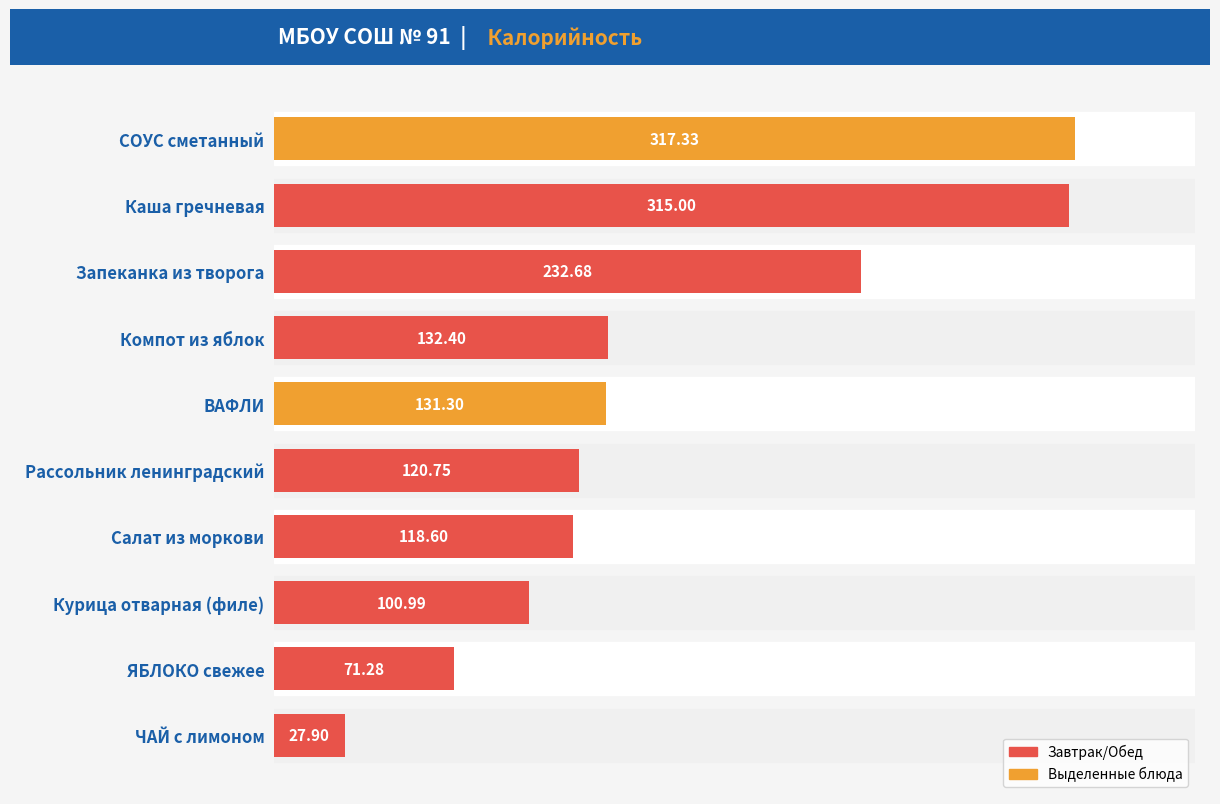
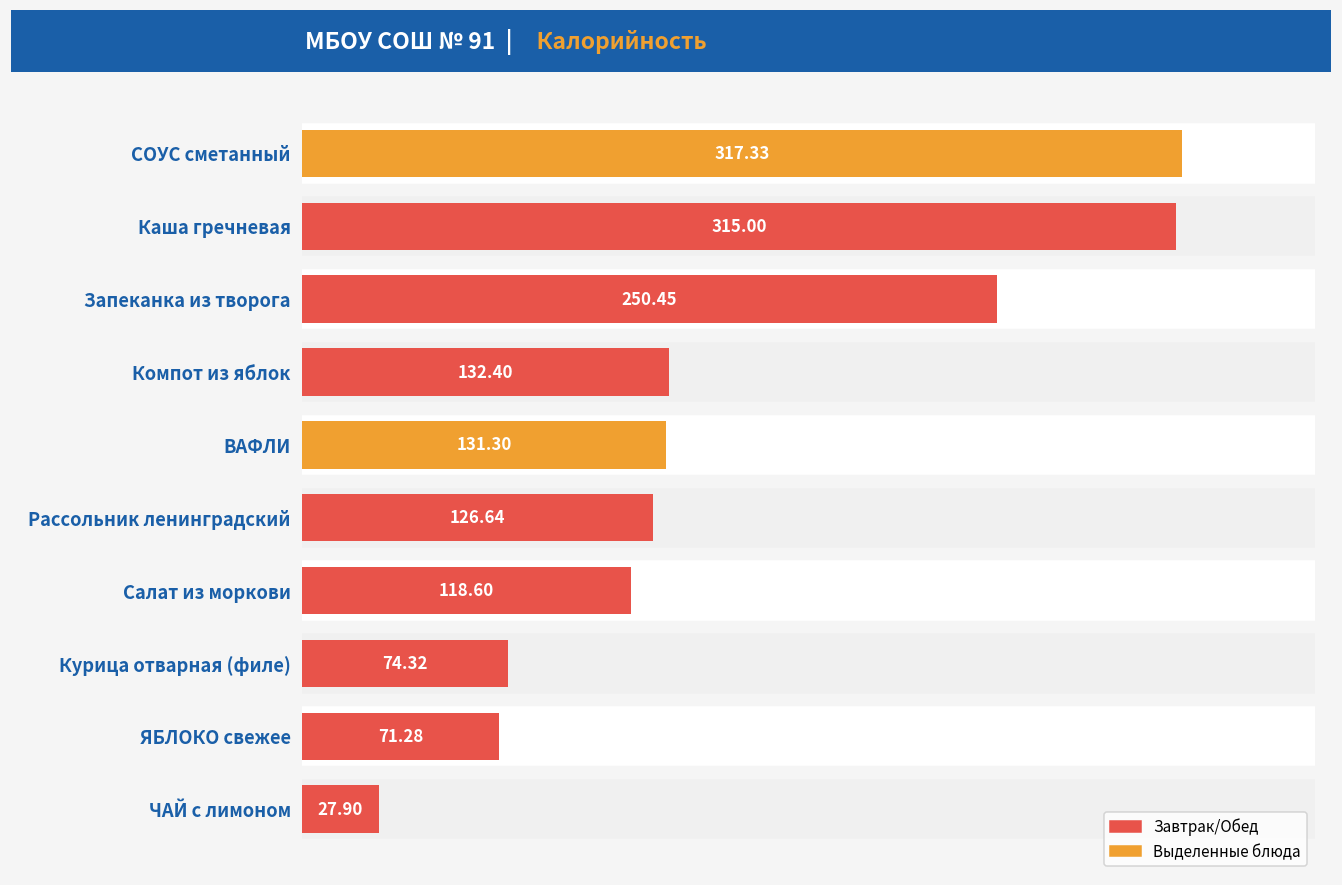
  {
    "СОУС сметанный": 317.33,
    "Каша гречневая": 315.00,
-   "Запеканка из творога": 232.68,
+   "Запеканка из творога": 250.45,
    "Компот из яблок": 132.40,
    "ВАФЛИ": 131.30,
-   "Рассольник ленинградский": 120.75,
+   "Рассольник ленинградский": 126.64,
    "Салат из моркови": 118.60,
-   "Курица отварная (филе)": 100.99,
+   "Курица отварная (филе)": 74.32,
    "ЯБЛОКО свежее": 71.28,
    "ЧАЙ с лимоном": 27.90
  }
